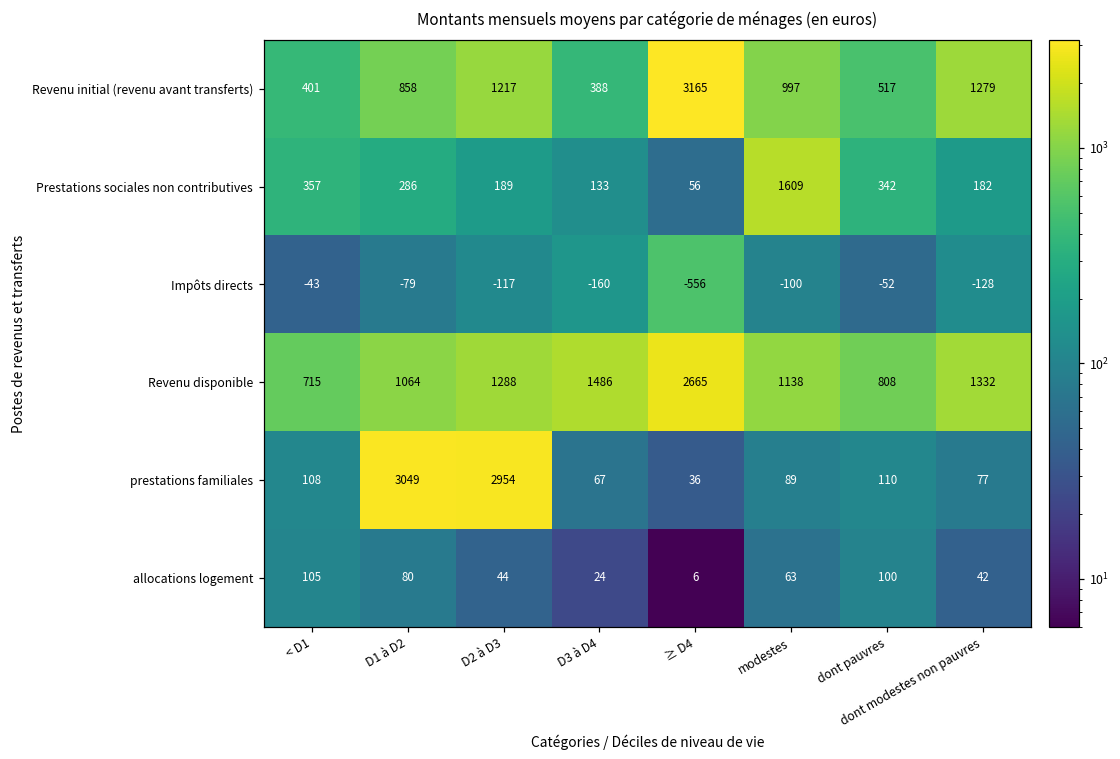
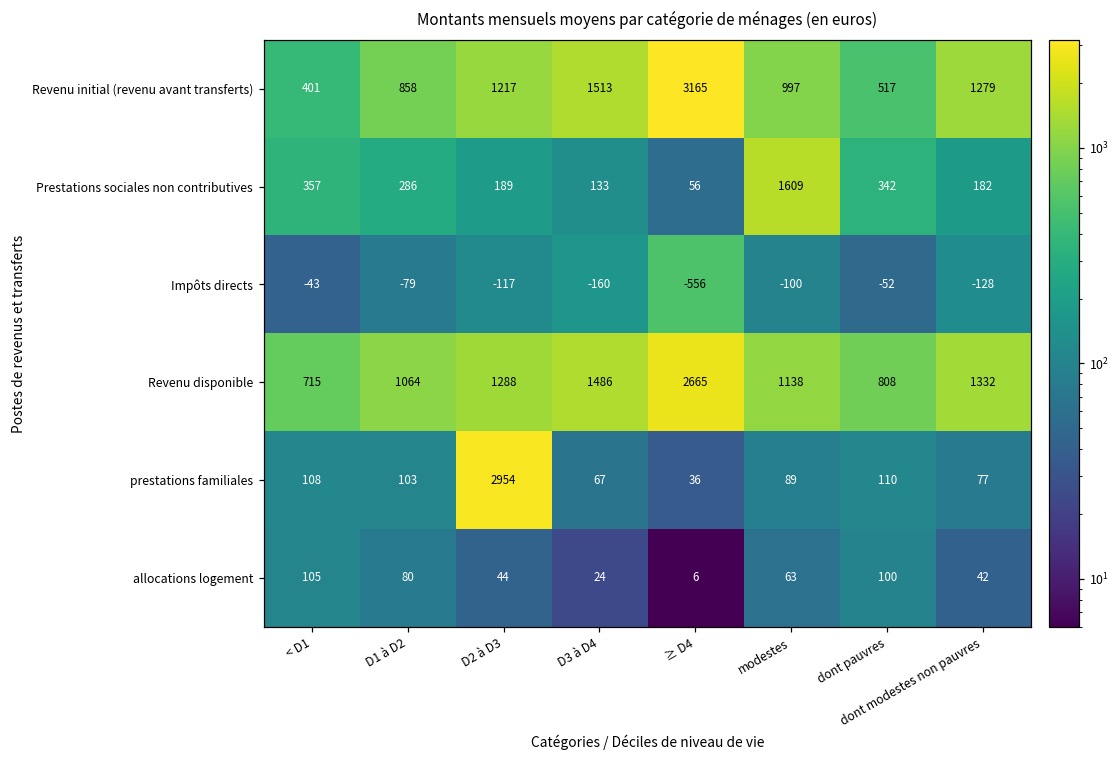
  {
    "Revenu initial (revenu avant transferts)": {
      "< D1": 401,
      "D1 à D2": 858,
      "D2 à D3": 1217,
-     "D3 à D4": 388,
+     "D3 à D4": 1513,
      "≥ D4": 3165,
      "modestes": 997,
      "dont pauvres": 517,
      "dont modestes non pauvres": 1279
    },
    "Prestations sociales non contributives": {
      "< D1": 357,
      "D1 à D2": 286,
      "D2 à D3": 189,
      "D3 à D4": 133,
      "≥ D4": 56,
      "modestes": 1609,
      "dont pauvres": 342,
      "dont modestes non pauvres": 182
    },
    "Impôts directs": {
      "< D1": -43,
      "D1 à D2": -79,
      "D2 à D3": -117,
      "D3 à D4": -160,
      "≥ D4": -556,
      "modestes": -100,
      "dont pauvres": -52,
      "dont modestes non pauvres": -128
    },
    "Revenu disponible": {
      "< D1": 715,
      "D1 à D2": 1064,
      "D2 à D3": 1288,
      "D3 à D4": 1486,
      "≥ D4": 2665,
      "modestes": 1138,
      "dont pauvres": 808,
      "dont modestes non pauvres": 1332
    },
    "prestations familiales": {
      "< D1": 108,
-     "D1 à D2": 3049,
+     "D1 à D2": 103,
      "D2 à D3": 2954,
      "D3 à D4": 67,
      "≥ D4": 36,
      "modestes": 89,
      "dont pauvres": 110,
      "dont modestes non pauvres": 77
    },
    "allocations logement": {
      "< D1": 105,
      "D1 à D2": 80,
      "D2 à D3": 44,
      "D3 à D4": 24,
      "≥ D4": 6,
      "modestes": 63,
      "dont pauvres": 100,
      "dont modestes non pauvres": 42
    }
  }
